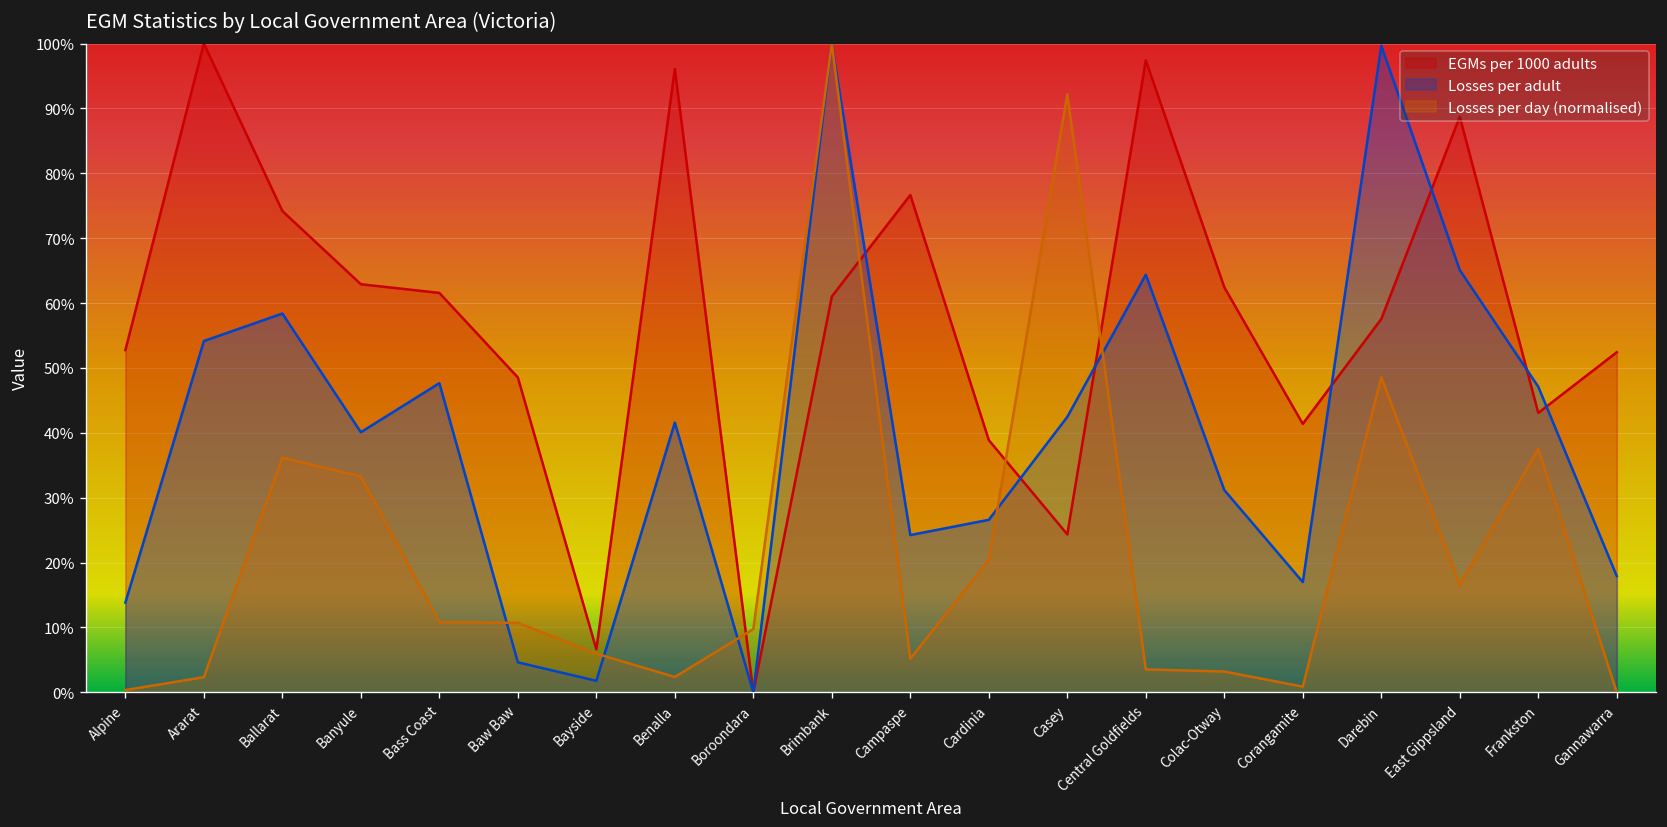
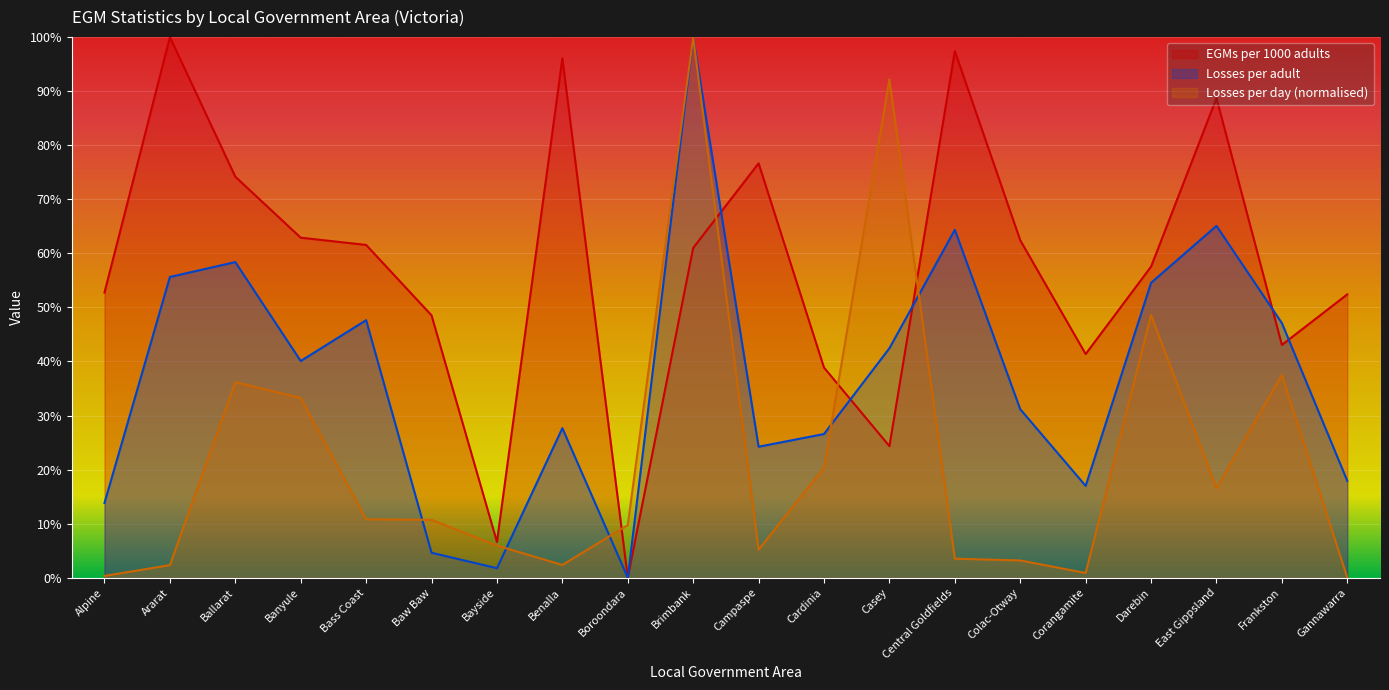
  {
    "Losses per adult": {
      "Alpine": "14%",
-     "Ararat": "54%",
+     "Ararat": "56%",
      "Ballarat": "58%",
      "Banyule": "40%",
      "Bass Coast": "48%",
      "Baw Baw": "5%",
      "Bayside": "2%",
-     "Benalla": "42%",
+     "Benalla": "28%",
      "Campaspe": "24%",
      "Cardinia": "27%",
      "Casey": "42%",
      "Central Goldfields": "64%",
      "Colac-Otway": "31%",
      "Corangamite": "17%",
-     "Darebin": "100%",
+     "Darebin": "55%",
      "East Gippsland": "65%",
      "Frankston": "47%",
      "Gannawarra": "18%"
    }
  }
